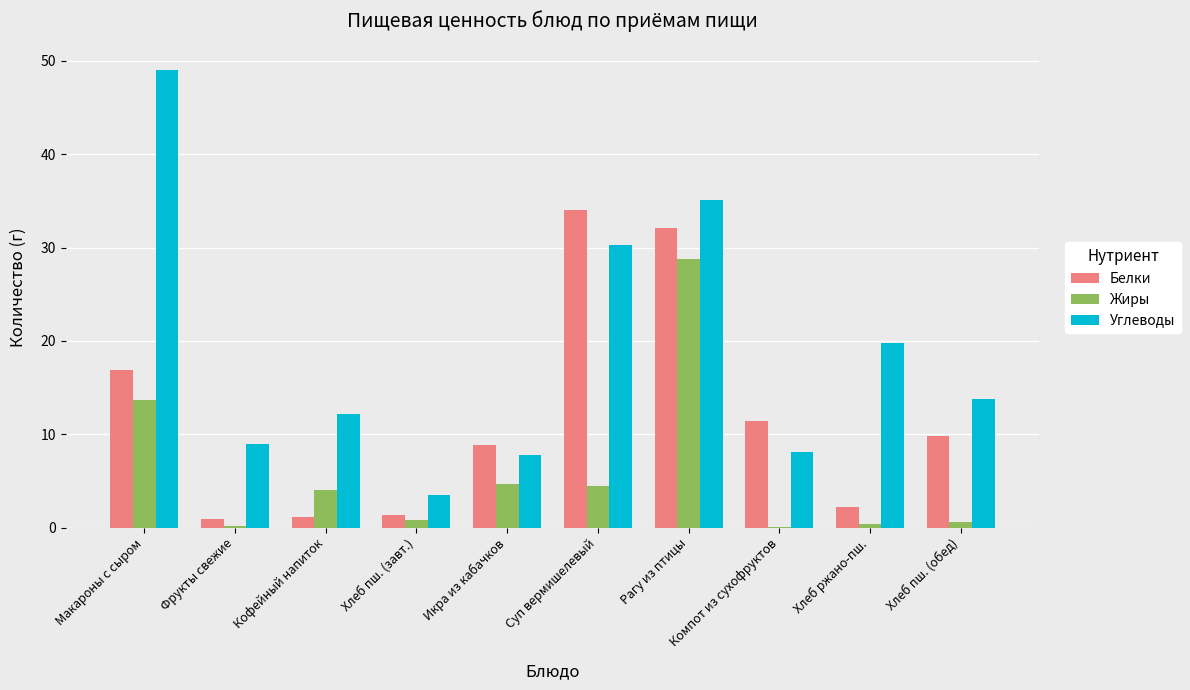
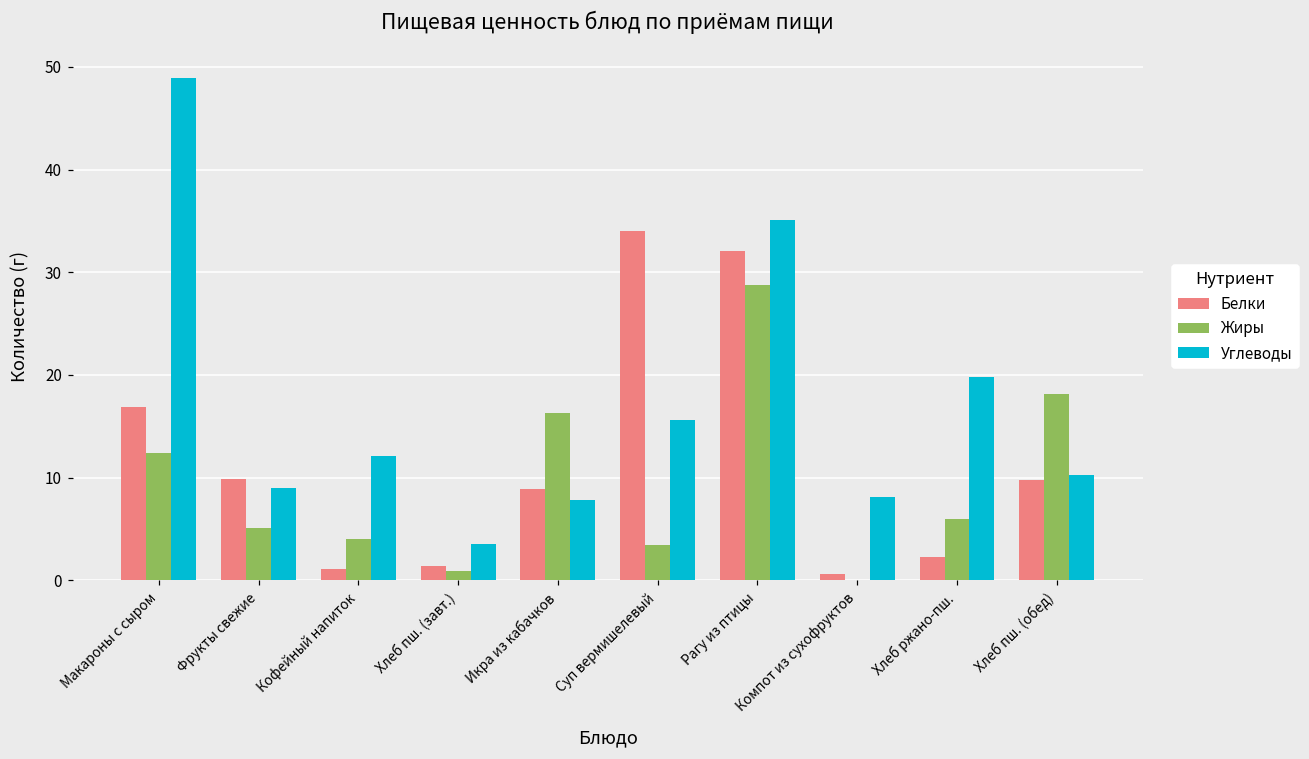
  {
    "Белки": {
      "Макароны с сыром": 17,
-     "Фрукты свежие": 1,
+     "Фрукты свежие": 10,
      "Кофейный напиток": 1,
      "Хлеб пш. (завт.)": 1,
      "Икра из кабачков": 9,
      "Суп вермишелевый": 34,
      "Рагу из птицы": 32,
-     "Компот из сухофруктов": 11,
+     "Компот из сухофруктов": 1,
      "Хлеб ржано-пш.": 2,
      "Хлеб пш. (обед)": 10
    },
    "Жиры": {
-     "Макароны с сыром": 14,
-     "Фрукты свежие": 0,
+     "Макароны с сыром": 12,
+     "Фрукты свежие": 5,
      "Кофейный напиток": 4,
      "Хлеб пш. (завт.)": 1,
-     "Икра из кабачков": 5,
-     "Суп вермишелевый": 4,
+     "Икра из кабачков": 16,
+     "Суп вермишелевый": 3,
      "Рагу из птицы": 29,
-     "Хлеб ржано-пш.": 0,
-     "Хлеб пш. (обед)": 1
+     "Хлеб ржано-пш.": 6,
+     "Хлеб пш. (обед)": 18
    },
    "Углеводы": {
      "Макароны с сыром": 49,
      "Фрукты свежие": 9,
      "Кофейный напиток": 12,
      "Хлеб пш. (завт.)": 4,
      "Икра из кабачков": 8,
-     "Суп вермишелевый": 30,
+     "Суп вермишелевый": 16,
      "Рагу из птицы": 35,
      "Компот из сухофруктов": 8,
      "Хлеб ржано-пш.": 20,
-     "Хлеб пш. (обед)": 14
+     "Хлеб пш. (обед)": 10
    }
  }
